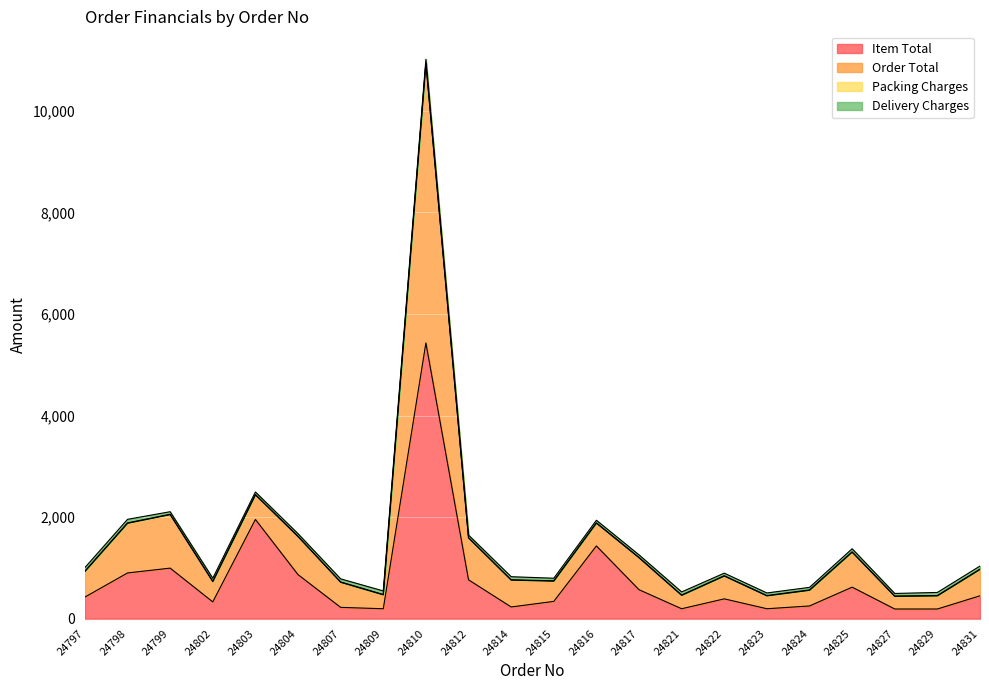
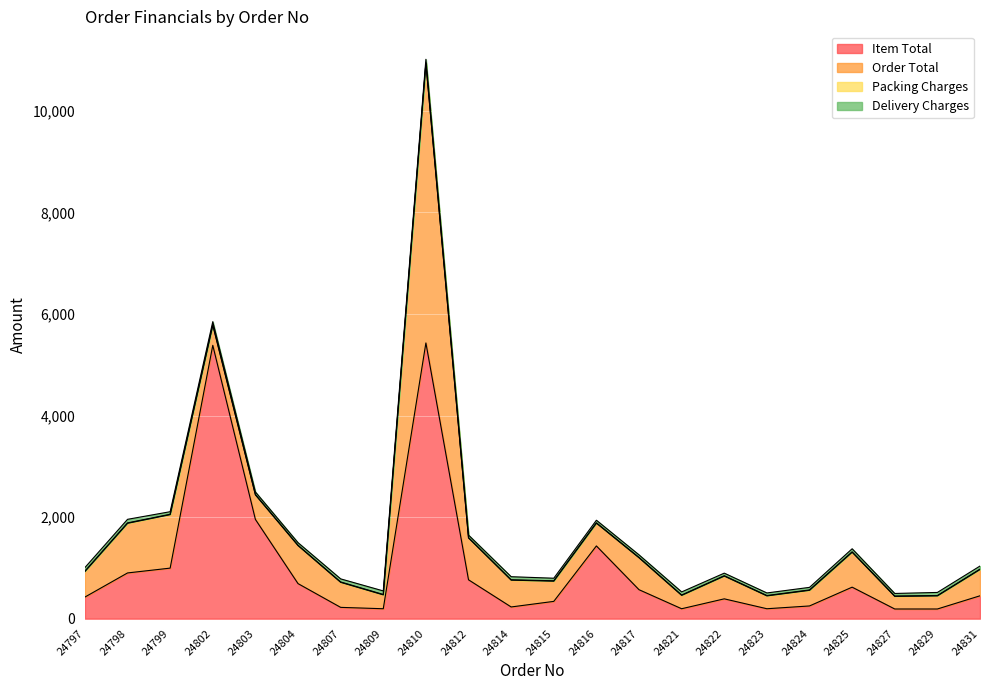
  {
    "Item Total": {
      "24797": "400",
      "24798": "900",
      "24799": "1,000",
-     "24802": "300",
+     "24802": "5,400",
      "24803": "2,000",
-     "24804": "900",
+     "24804": "700",
      "24807": "200",
      "24809": "200",
      "24810": "5,400",
      "24812": "800",
      "24814": "200",
      "24815": "300",
      "24816": "1,400",
      "24817": "600",
      "24821": "200",
      "24822": "400",
      "24823": "200",
      "24824": "300",
      "24825": "600",
      "24827": "200",
      "24829": "200",
      "24831": "500"
    },
    "Delivery Charges": {
      "24797": "100",
      "24798": "100",
      "24799": "100",
      "24802": "100",
      "24807": "100",
      "24809": "100",
      "24810": "100",
      "24814": "100",
      "24815": "100",
      "24816": "100",
      "24821": "100",
      "24822": "100",
      "24825": "100",
      "24829": "100",
      "24831": "100"
    }
  }
